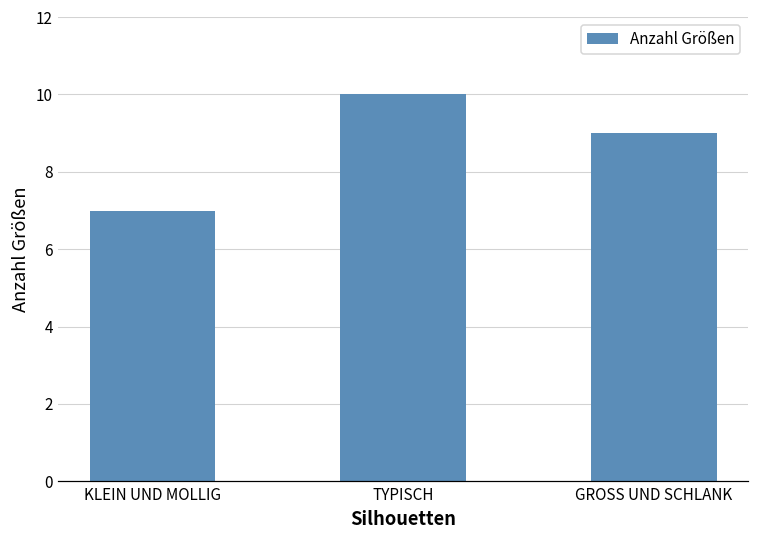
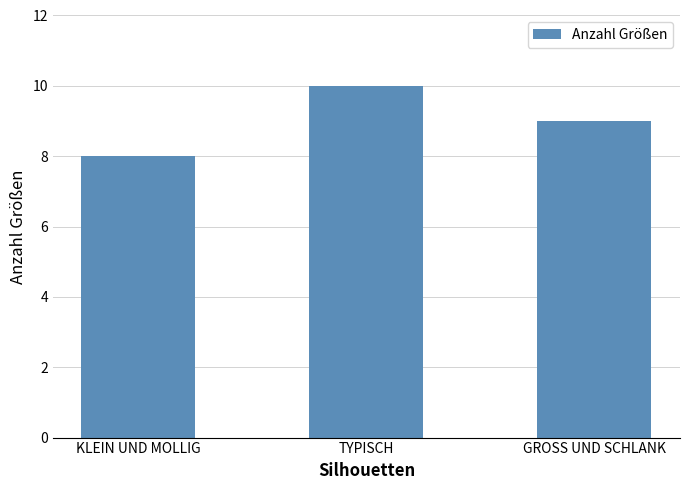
  {
-   "KLEIN UND MOLLIG": 7,
+   "KLEIN UND MOLLIG": 8,
    "TYPISCH": 10,
    "GROSS UND SCHLANK": 9
  }
